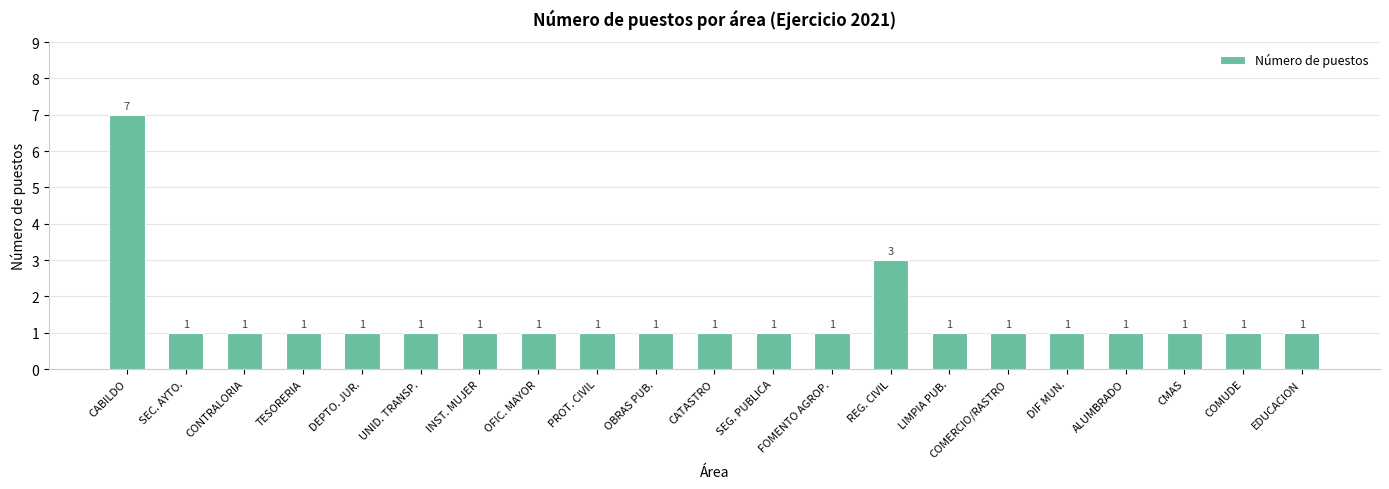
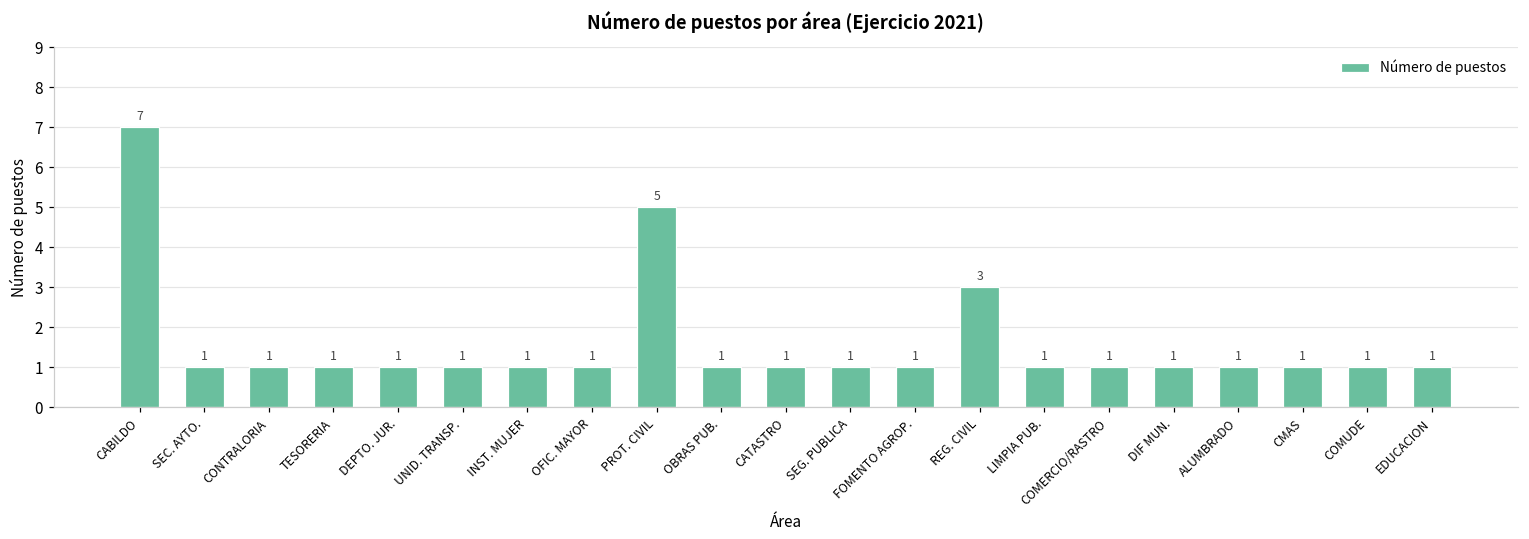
  {
    "CABILDO": 7,
    "SEC. AYTO.": 1,
    "CONTRALORIA": 1,
    "TESORERIA": 1,
    "DEPTO. JUR.": 1,
    "UNID. TRANSP.": 1,
    "INST. MUJER": 1,
    "OFIC. MAYOR": 1,
-   "PROT. CIVIL": 1,
+   "PROT. CIVIL": 5,
    "OBRAS PUB.": 1,
    "CATASTRO": 1,
    "SEG. PUBLICA": 1,
    "FOMENTO AGROP.": 1,
    "REG. CIVIL": 3,
    "LIMPIA PUB.": 1,
    "COMERCIO/RASTRO": 1,
    "DIF MUN.": 1,
    "ALUMBRADO": 1,
    "CMAS": 1,
    "COMUDE": 1,
    "EDUCACION": 1
  }
